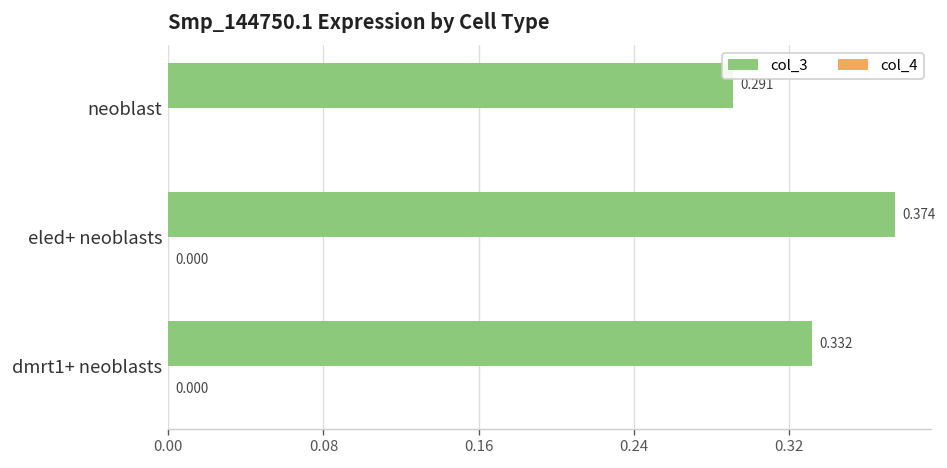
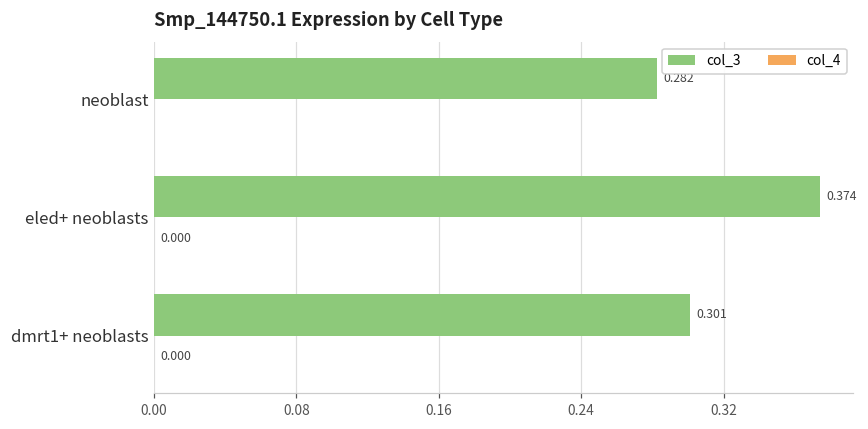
  {
    "col_3": {
-     "neoblast": 0.291,
+     "neoblast": 0.282,
      "eled+ neoblasts": 0.374,
-     "dmrt1+ neoblasts": 0.332
+     "dmrt1+ neoblasts": 0.301
    },
    "col_4": {
      "eled+ neoblasts": 0.000,
      "dmrt1+ neoblasts": 0.000
    }
  }
